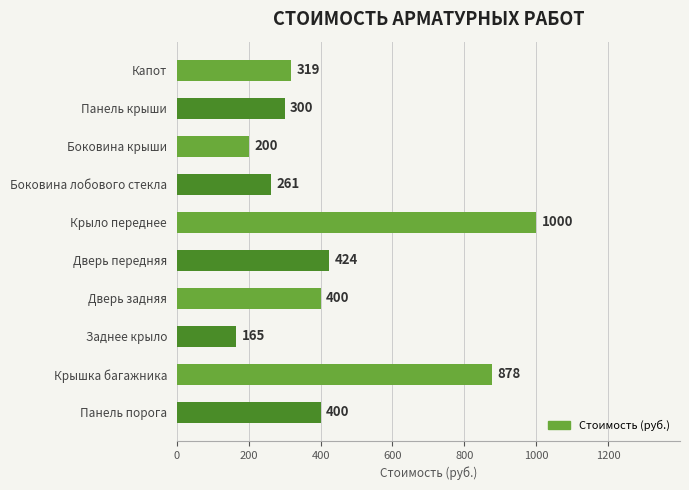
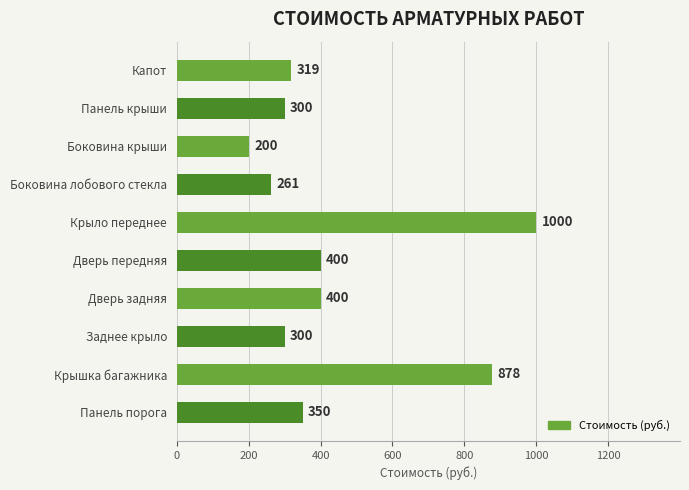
  {
    "Капот": 319,
    "Панель крыши": 300,
    "Боковина крыши": 200,
    "Боковина лобового стекла": 261,
    "Крыло переднее": 1000,
-   "Дверь передняя": 424,
+   "Дверь передняя": 400,
    "Дверь задняя": 400,
-   "Заднее крыло": 165,
+   "Заднее крыло": 300,
    "Крышка багажника": 878,
-   "Панель порога": 400
+   "Панель порога": 350
  }
